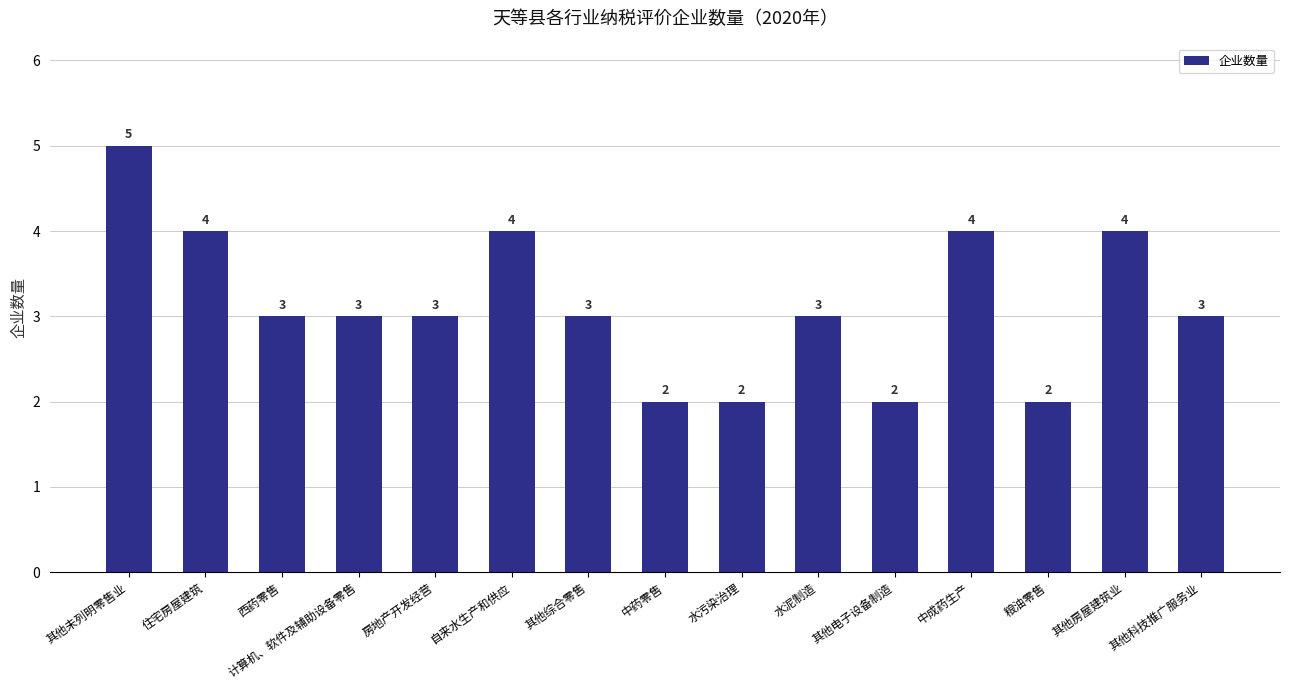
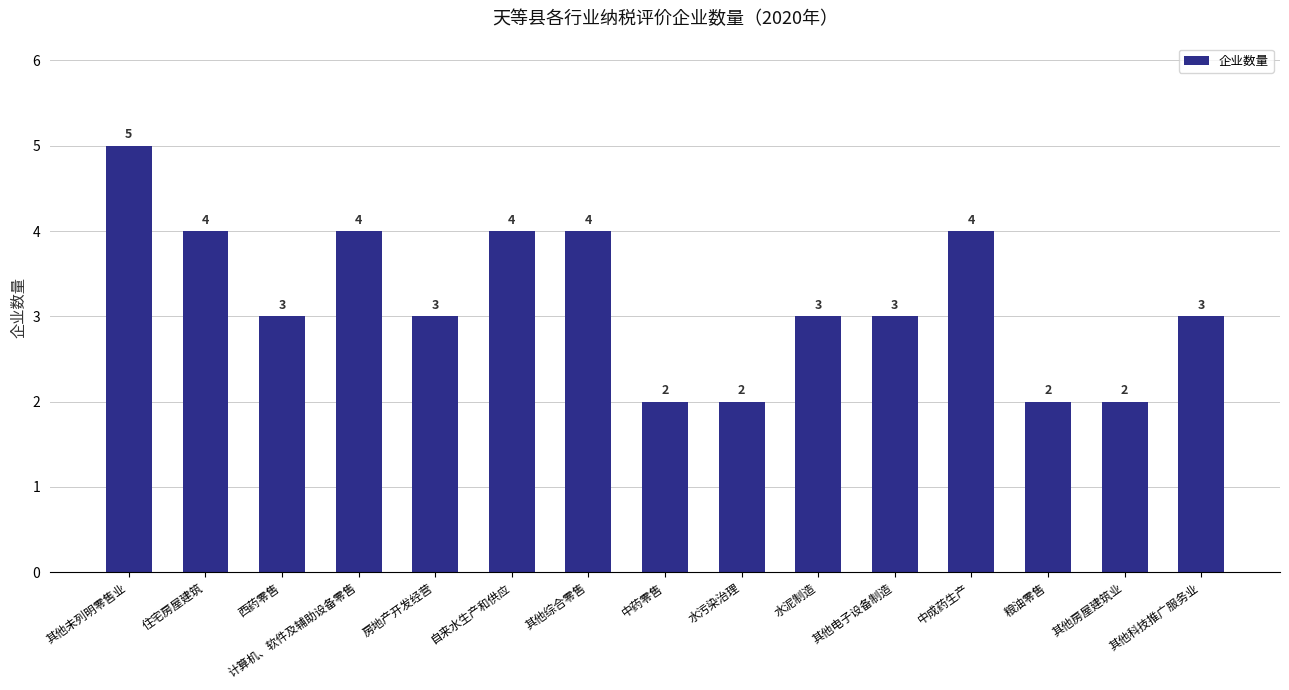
  {
    "其他未列明零售业": 5,
    "住宅房屋建筑": 4,
    "西药零售": 3,
-   "计算机、软件及辅助设备零售": 3,
+   "计算机、软件及辅助设备零售": 4,
    "房地产开发经营": 3,
    "自来水生产和供应": 4,
-   "其他综合零售": 3,
+   "其他综合零售": 4,
    "中药零售": 2,
    "水污染治理": 2,
    "水泥制造": 3,
-   "其他电子设备制造": 2,
+   "其他电子设备制造": 3,
    "中成药生产": 4,
    "粮油零售": 2,
-   "其他房屋建筑业": 4,
+   "其他房屋建筑业": 2,
    "其他科技推广服务业": 3
  }
